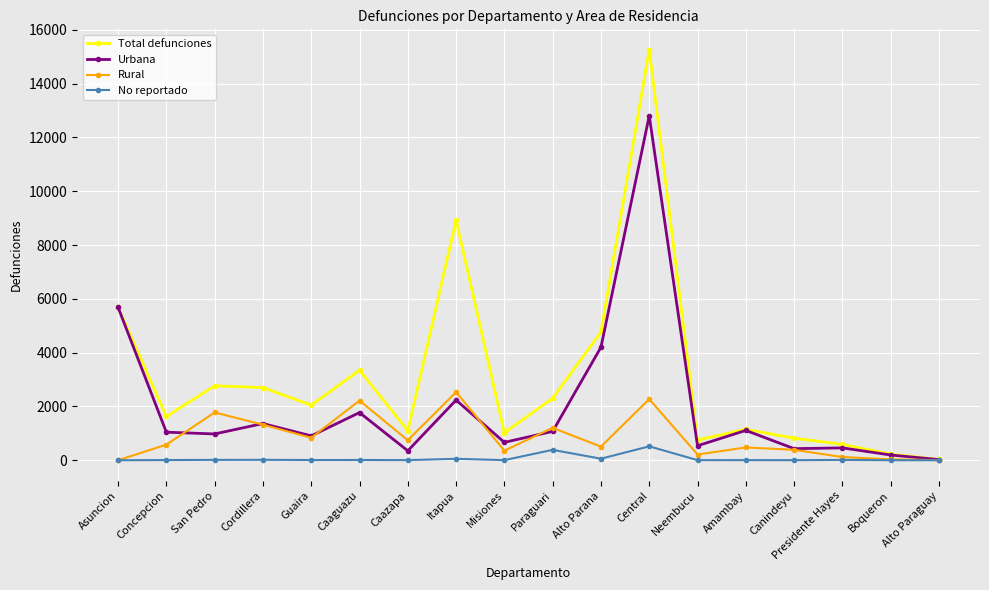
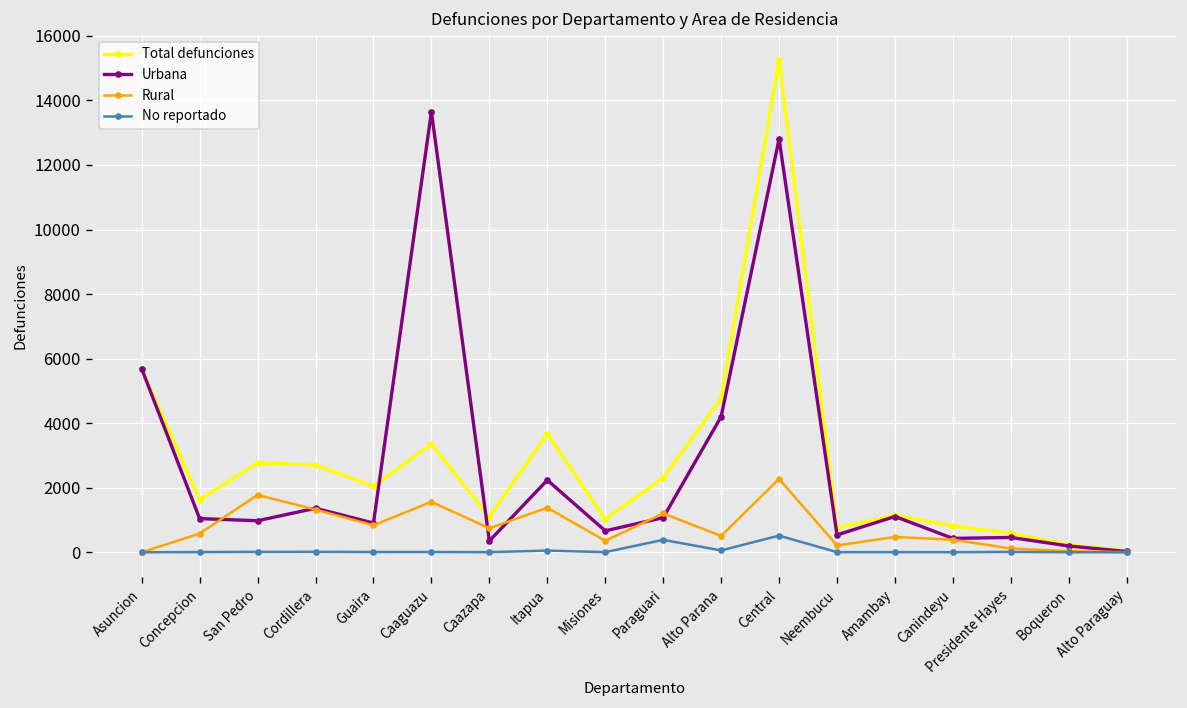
  {
    "Total defunciones": {
      "Concepcion": 1600,
      "San Pedro": 2800,
      "Cordillera": 2700,
      "Guaira": 2000,
      "Caaguazu": 3300,
      "Caazapa": 1100,
-     "Itapua": 8900,
+     "Itapua": 3700,
      "Misiones": 1000,
      "Paraguari": 2300,
      "Alto Parana": 4800,
      "Central": 15300,
      "Neembucu": 800,
      "Canindeyu": 800,
      "Presidente Hayes": 600
    },
    "Urbana": {
      "Concepcion": 1000,
      "San Pedro": 1000,
-     "Caaguazu": 1800,
+     "Caaguazu": 13600,
      "Caazapa": 400,
      "Itapua": 2200,
      "Misiones": 700,
      "Paraguari": 1100,
      "Alto Parana": 4200,
      "Central": 12800,
      "Neembucu": 500,
      "Presidente Hayes": 500
    },
    "Rural": {
      "Concepcion": 600,
      "San Pedro": 1800,
-     "Caaguazu": 2200,
+     "Caaguazu": 1600,
      "Caazapa": 700,
-     "Itapua": 2500,
+     "Itapua": 1400,
      "Misiones": 400,
      "Paraguari": 1200,
      "Alto Parana": 500,
      "Central": 2300,
      "Neembucu": 200,
      "Amambay": 500,
      "Presidente Hayes": 100
    },
    "No reportado": {
      "Concepcion": 0,
      "San Pedro": 0,
      "Cordillera": 0,
      "Guaira": 0,
      "Caaguazu": 0,
      "Caazapa": 0,
      "Itapua": 100,
      "Misiones": 0,
      "Paraguari": 400,
      "Alto Parana": 100,
      "Central": 500,
      "Neembucu": 0,
      "Amambay": 0,
      "Canindeyu": 0,
      "Presidente Hayes": 0
    }
  }
